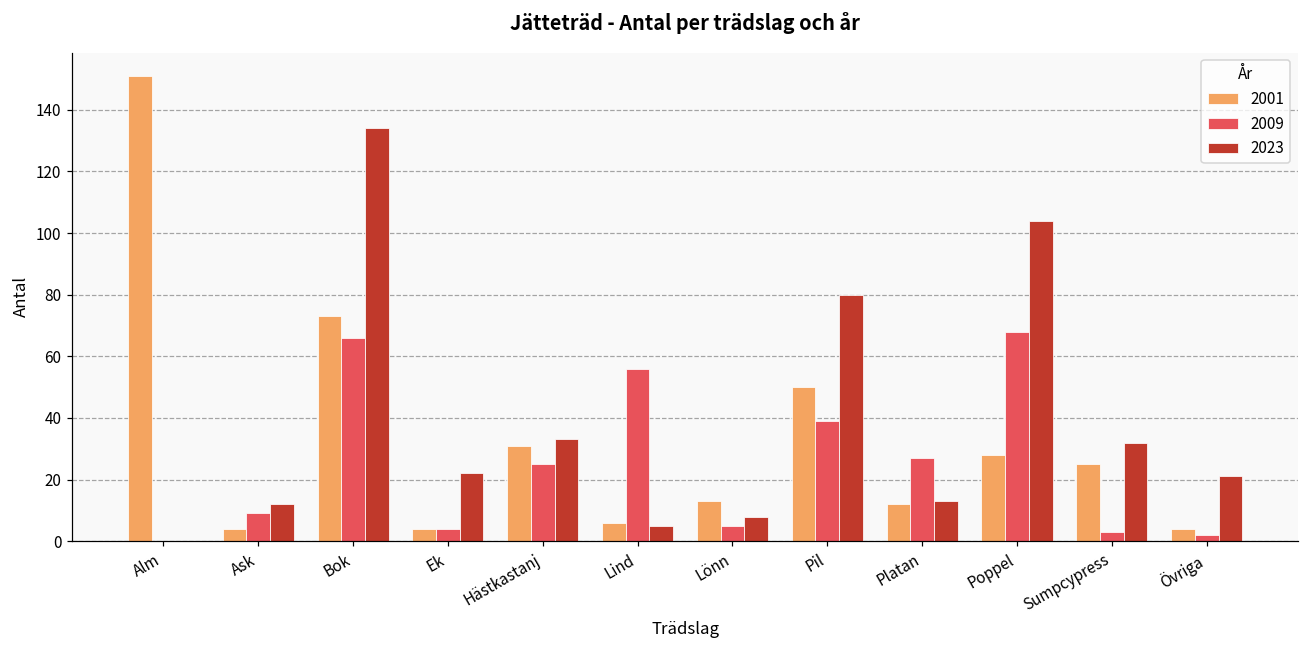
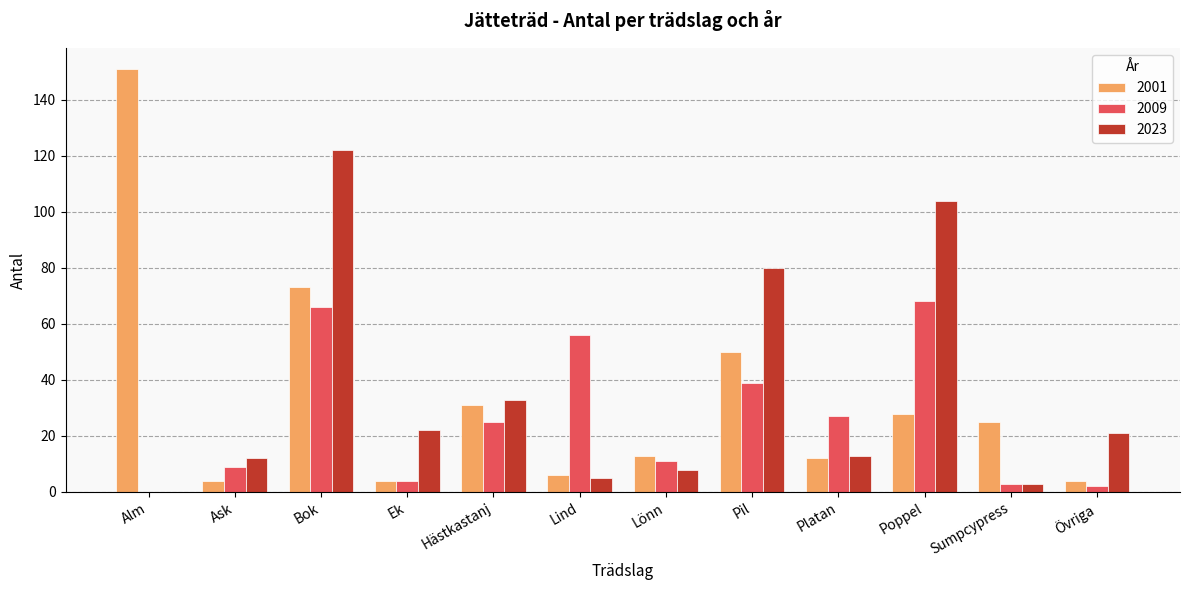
  {
    "2001": {
      "Alm": 151,
      "Ask": 4,
      "Bok": 73,
      "Ek": 4,
      "Hästkastanj": 31,
      "Lind": 6,
      "Lönn": 13,
      "Pil": 50,
      "Platan": 12,
      "Poppel": 28,
      "Sumpcypress": 25,
      "Övriga": 4
    },
    "2009": {
      "Alm": 0,
      "Ask": 9,
      "Bok": 66,
      "Ek": 4,
      "Hästkastanj": 25,
      "Lind": 56,
-     "Lönn": 5,
+     "Lönn": 11,
      "Pil": 39,
      "Platan": 27,
      "Poppel": 68,
      "Sumpcypress": 3,
      "Övriga": 2
    },
    "2023": {
      "Alm": 0,
      "Ask": 12,
-     "Bok": 134,
+     "Bok": 122,
      "Ek": 22,
      "Hästkastanj": 33,
      "Lind": 5,
      "Lönn": 8,
      "Pil": 80,
      "Platan": 13,
      "Poppel": 104,
-     "Sumpcypress": 32,
+     "Sumpcypress": 3,
      "Övriga": 21
    }
  }
